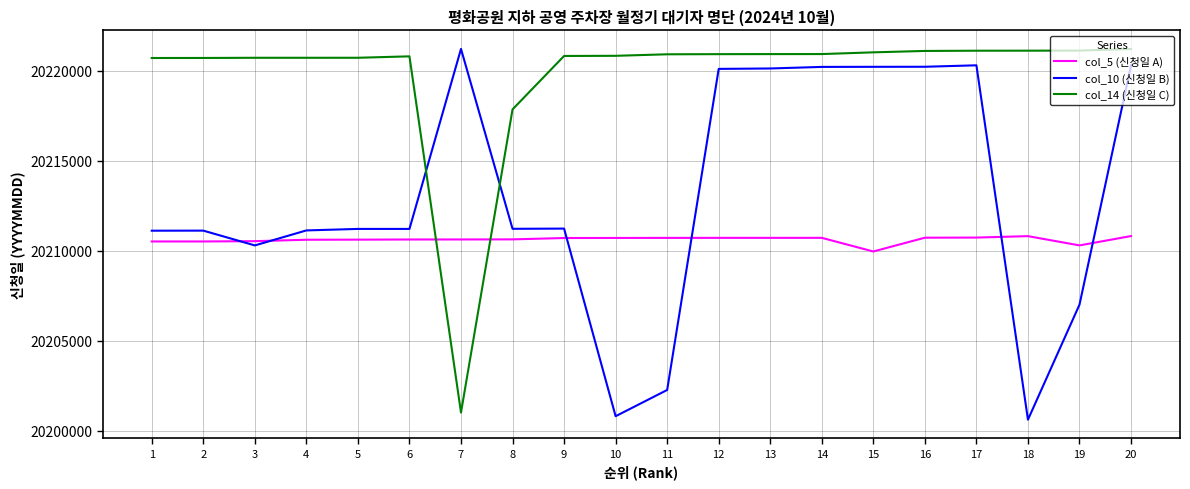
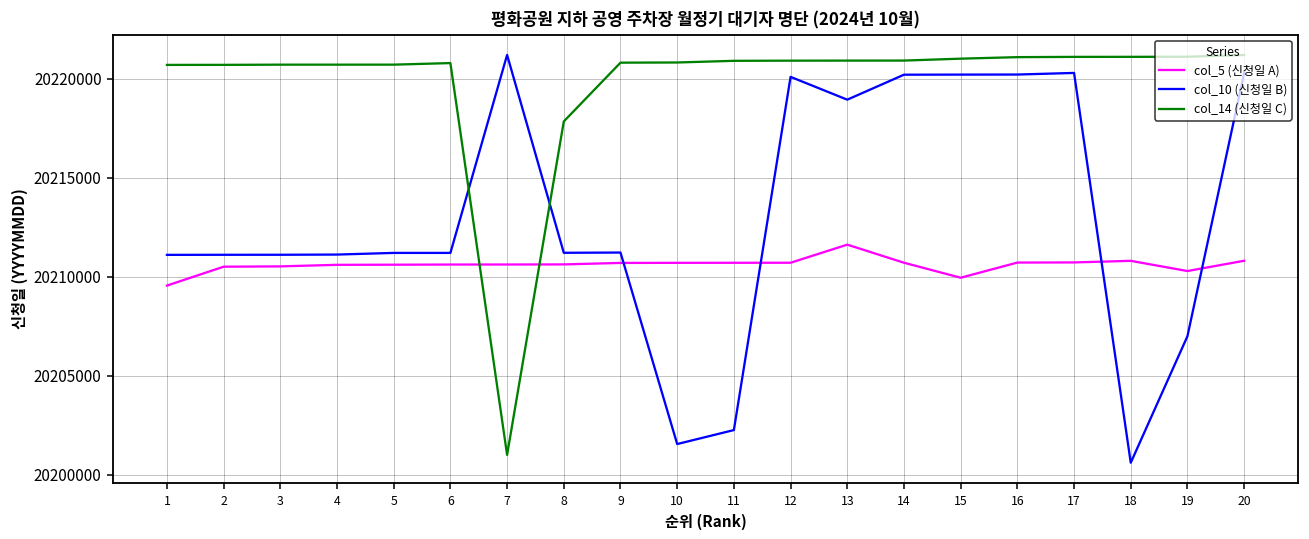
  {
    "col_5 (신청일 A)": {
-     "1": 20210500,
+     "1": 20209600,
      "2": 20210500,
      "3": 20210500,
      "4": 20210600,
      "5": 20210600,
      "6": 20210600,
      "7": 20210600,
      "8": 20210600,
      "9": 20210700,
      "10": 20210700,
      "11": 20210700,
      "12": 20210700,
-     "13": 20210700,
+     "13": 20211600,
      "14": 20210700,
      "15": 20210000,
      "16": 20210700,
      "17": 20210700,
      "18": 20210800,
      "19": 20210300,
      "20": 20210800
    },
    "col_10 (신청일 B)": {
      "1": 20211100,
      "2": 20211100,
-     "3": 20210300,
+     "3": 20211100,
      "4": 20211100,
      "5": 20211200,
      "6": 20211200,
      "7": 20221200,
      "8": 20211200,
      "9": 20211200,
-     "10": 20200800,
+     "10": 20201600,
      "11": 20202300,
      "12": 20220100,
-     "13": 20220100,
+     "13": 20219000,
      "14": 20220200,
      "15": 20220200,
      "16": 20220200,
      "17": 20220300,
      "18": 20200600,
      "19": 20207000
    },
    "col_14 (신청일 C)": {
      "1": 20220700,
      "2": 20220700,
      "3": 20220700,
      "4": 20220700,
      "5": 20220700,
      "6": 20220800,
      "7": 20201000,
      "8": 20217900,
      "9": 20220800,
      "10": 20220800,
      "11": 20220900,
      "12": 20220900,
      "13": 20220900,
      "14": 20220900,
      "15": 20221000,
      "16": 20221100,
      "17": 20221100,
      "18": 20221100
    }
  }
